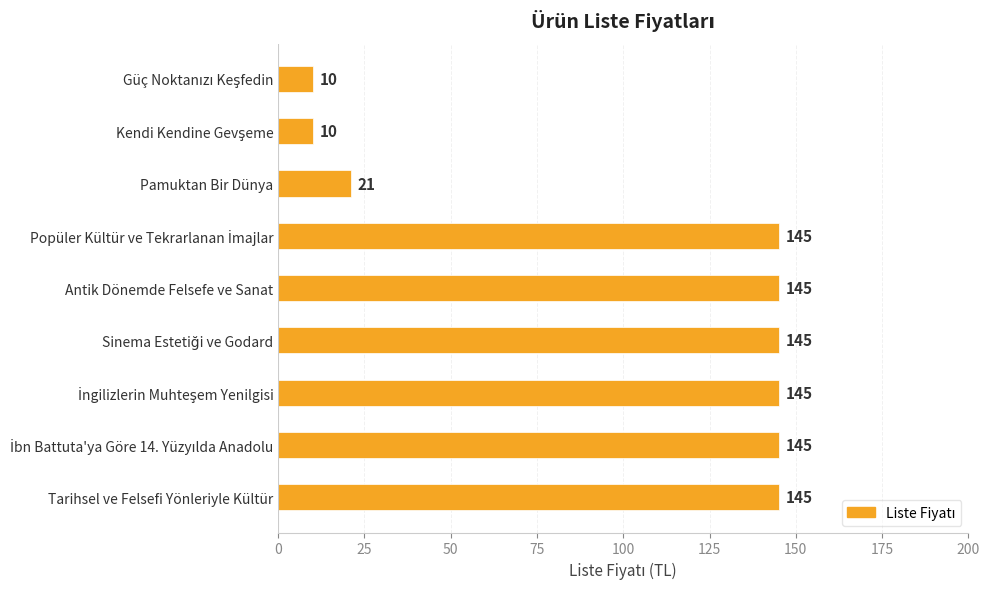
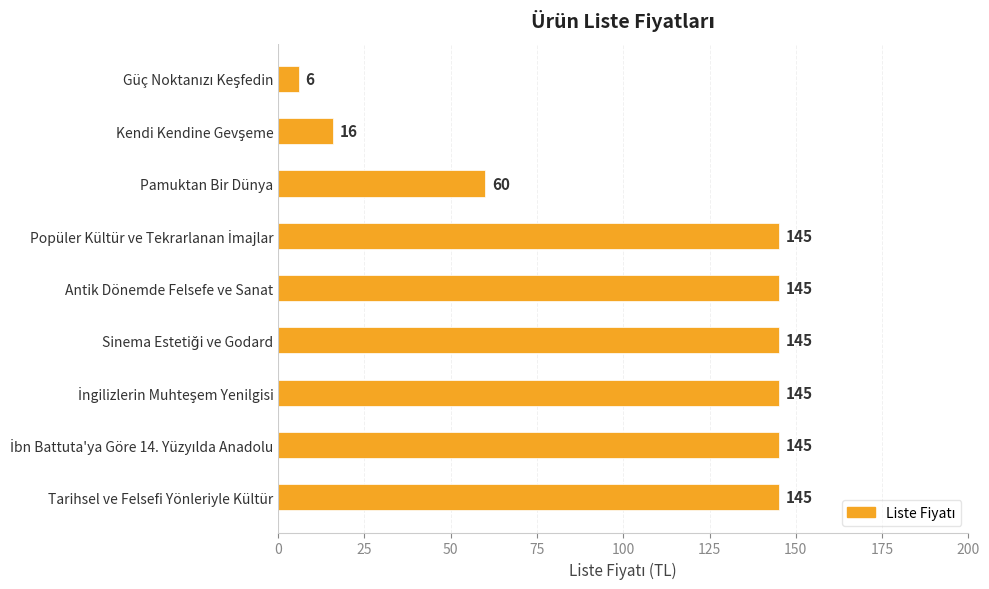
  {
-   "Güç Noktanızı Keşfedin": 10,
-   "Kendi Kendine Gevşeme": 10,
-   "Pamuktan Bir Dünya": 21,
+   "Güç Noktanızı Keşfedin": 6,
+   "Kendi Kendine Gevşeme": 16,
+   "Pamuktan Bir Dünya": 60,
    "Popüler Kültür ve Tekrarlanan İmajlar": 145,
    "Antik Dönemde Felsefe ve Sanat": 145,
    "Sinema Estetiği ve Godard": 145,
    "İngilizlerin Muhteşem Yenilgisi": 145,
    "İbn Battuta'ya Göre 14. Yüzyılda Anadolu": 145,
    "Tarihsel ve Felsefi Yönleriyle Kültür": 145
  }
